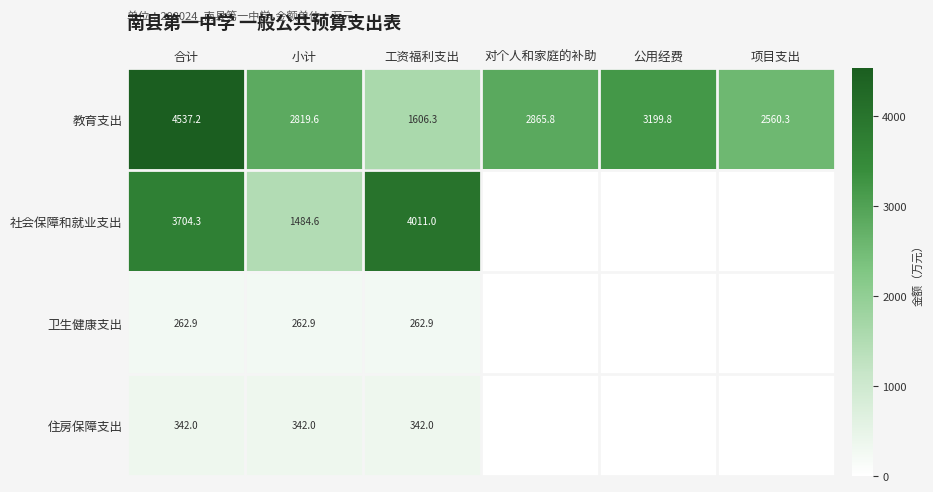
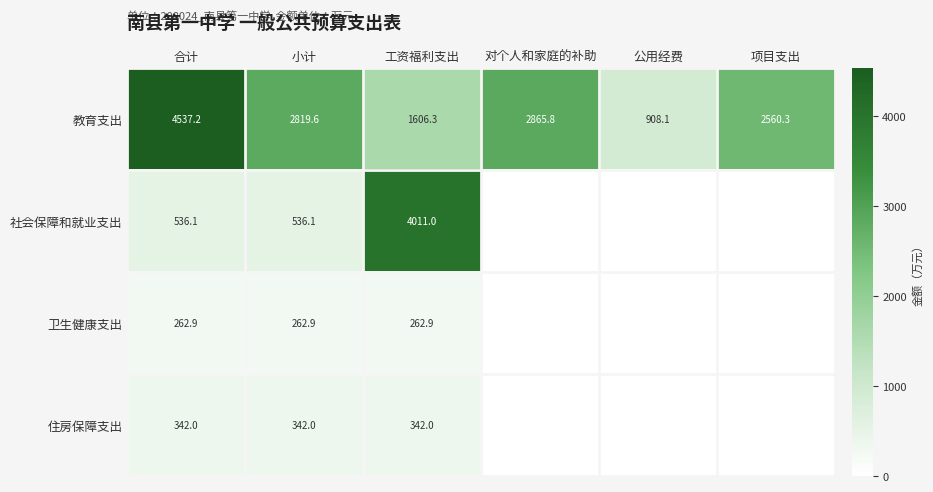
  {
    "教育支出": {
      "合计": 4537.2,
      "小计": 2819.6,
      "工资福利支出": 1606.3,
      "对个人和家庭的补助": 2865.8,
-     "公用经费": 3199.8,
+     "公用经费": 908.1,
      "项目支出": 2560.3
    },
    "社会保障和就业支出": {
-     "合计": 3704.3,
-     "小计": 1484.6,
+     "合计": 536.1,
+     "小计": 536.1,
      "工资福利支出": 4011.0
    },
    "卫生健康支出": {
      "合计": 262.9,
      "小计": 262.9,
      "工资福利支出": 262.9
    },
    "住房保障支出": {
      "合计": 342.0,
      "小计": 342.0,
      "工资福利支出": 342.0
    }
  }
